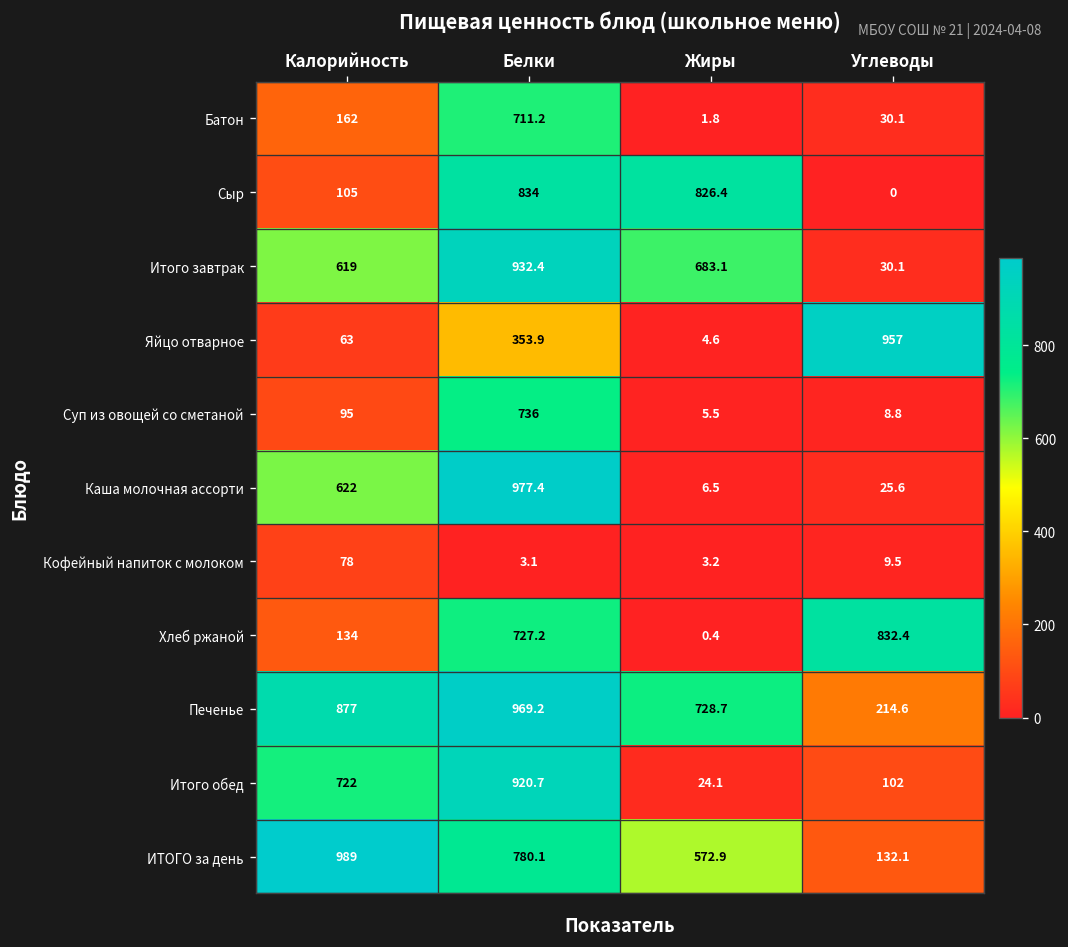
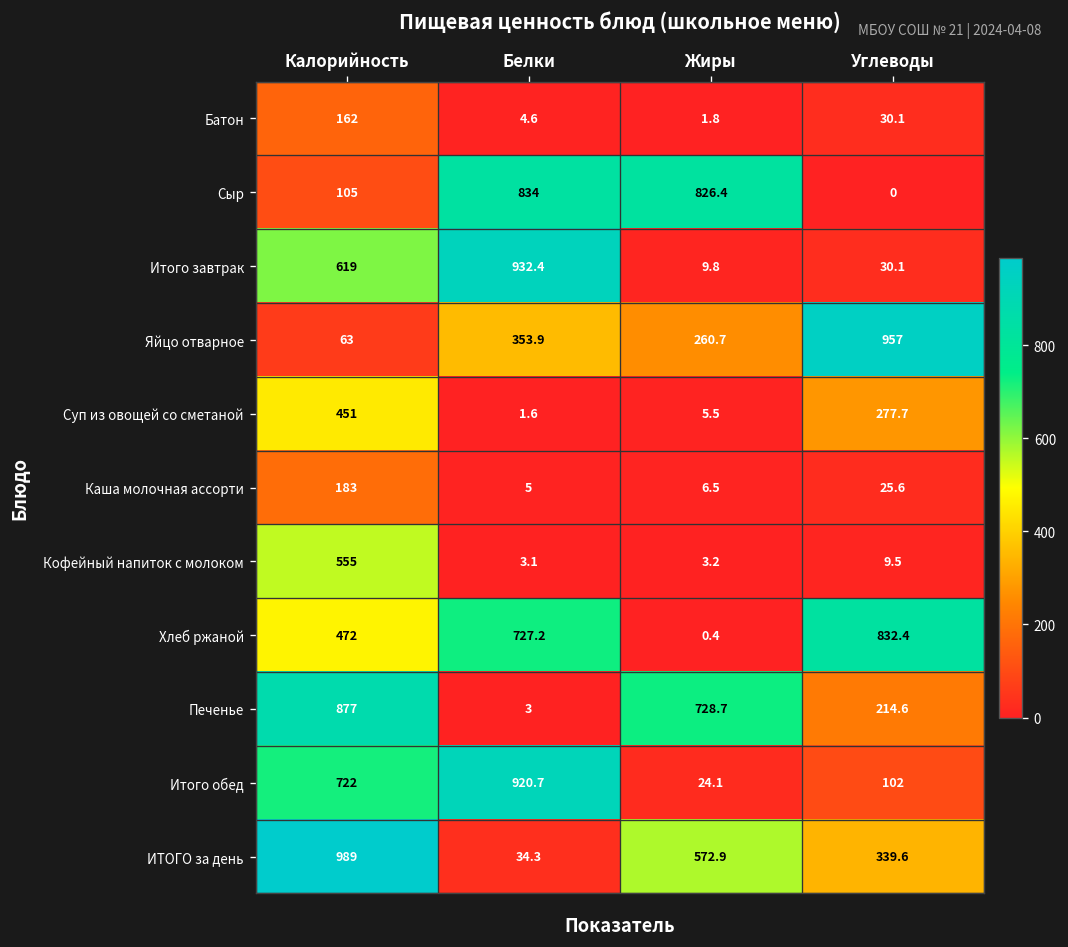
  {
    "Батон": {
      "Калорийность": 162,
-     "Белки": 711.2,
+     "Белки": 4.6,
      "Жиры": 1.8,
      "Углеводы": 30.1
    },
    "Сыр": {
      "Калорийность": 105,
      "Белки": 834,
      "Жиры": 826.4,
      "Углеводы": 0
    },
    "Итого завтрак": {
      "Калорийность": 619,
      "Белки": 932.4,
-     "Жиры": 683.1,
+     "Жиры": 9.8,
      "Углеводы": 30.1
    },
    "Яйцо отварное": {
      "Калорийность": 63,
      "Белки": 353.9,
-     "Жиры": 4.6,
+     "Жиры": 260.7,
      "Углеводы": 957
    },
    "Суп из овощей со сметаной": {
-     "Калорийность": 95,
-     "Белки": 736,
+     "Калорийность": 451,
+     "Белки": 1.6,
      "Жиры": 5.5,
-     "Углеводы": 8.8
+     "Углеводы": 277.7
    },
    "Каша молочная ассорти": {
-     "Калорийность": 622,
-     "Белки": 977.4,
+     "Калорийность": 183,
+     "Белки": 5,
      "Жиры": 6.5,
      "Углеводы": 25.6
    },
    "Кофейный напиток с молоком": {
-     "Калорийность": 78,
+     "Калорийность": 555,
      "Белки": 3.1,
      "Жиры": 3.2,
      "Углеводы": 9.5
    },
    "Хлеб ржаной": {
-     "Калорийность": 134,
+     "Калорийность": 472,
      "Белки": 727.2,
      "Жиры": 0.4,
      "Углеводы": 832.4
    },
    "Печенье": {
      "Калорийность": 877,
-     "Белки": 969.2,
+     "Белки": 3,
      "Жиры": 728.7,
      "Углеводы": 214.6
    },
    "Итого обед": {
      "Калорийность": 722,
      "Белки": 920.7,
      "Жиры": 24.1,
      "Углеводы": 102
    },
    "ИТОГО за день": {
      "Калорийность": 989,
-     "Белки": 780.1,
+     "Белки": 34.3,
      "Жиры": 572.9,
-     "Углеводы": 132.1
+     "Углеводы": 339.6
    }
  }
